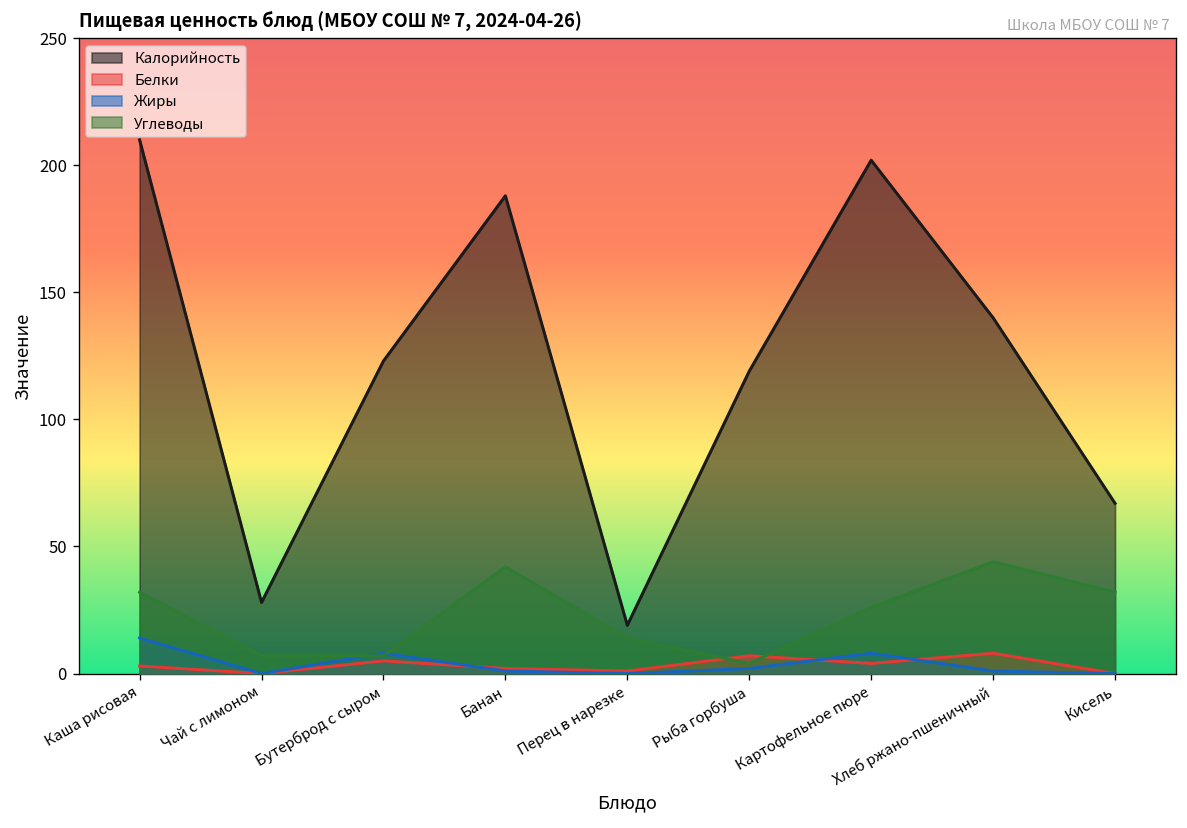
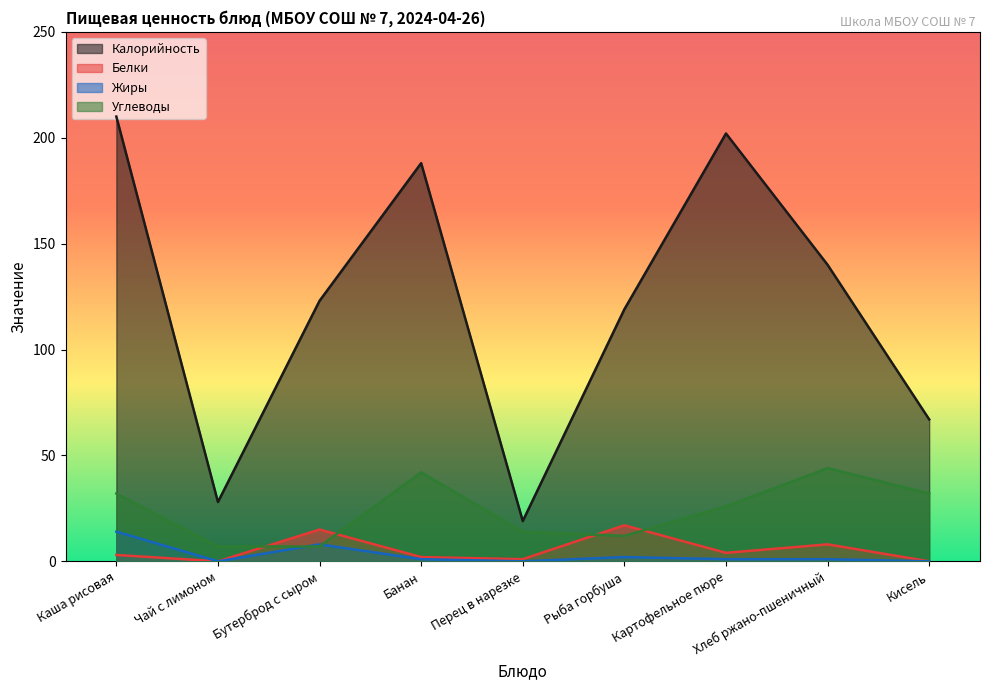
  {
    "Калорийность": {
      "Чай с лимоном": 28,
      "Бутерброд с сыром": 123,
      "Банан": 188,
      "Перец в нарезке": 19,
      "Рыба горбуша": 119,
      "Картофельное пюре": 202,
      "Хлеб ржано-пшеничный": 140,
      "Кисель": 67
    },
    "Белки": {
      "Каша рисовая": 3,
-     "Бутерброд с сыром": 5,
-     "Рыба горбуша": 7,
+     "Бутерброд с сыром": 15,
+     "Рыба горбуша": 17,
      "Картофельное пюре": 4,
      "Хлеб ржано-пшеничный": 8
    },
    "Жиры": {
      "Каша рисовая": 14,
      "Рыба горбуша": 2,
-     "Картофельное пюре": 8,
+     "Картофельное пюре": 1,
      "Хлеб ржано-пшеничный": 1
    },
    "Углеводы": {
      "Каша рисовая": 32,
      "Чай с лимоном": 7,
      "Банан": 42,
      "Перец в нарезке": 14,
-     "Рыба горбуша": 4,
+     "Рыба горбуша": 12,
      "Картофельное пюре": 26,
      "Хлеб ржано-пшеничный": 44,
      "Кисель": 32
    }
  }
